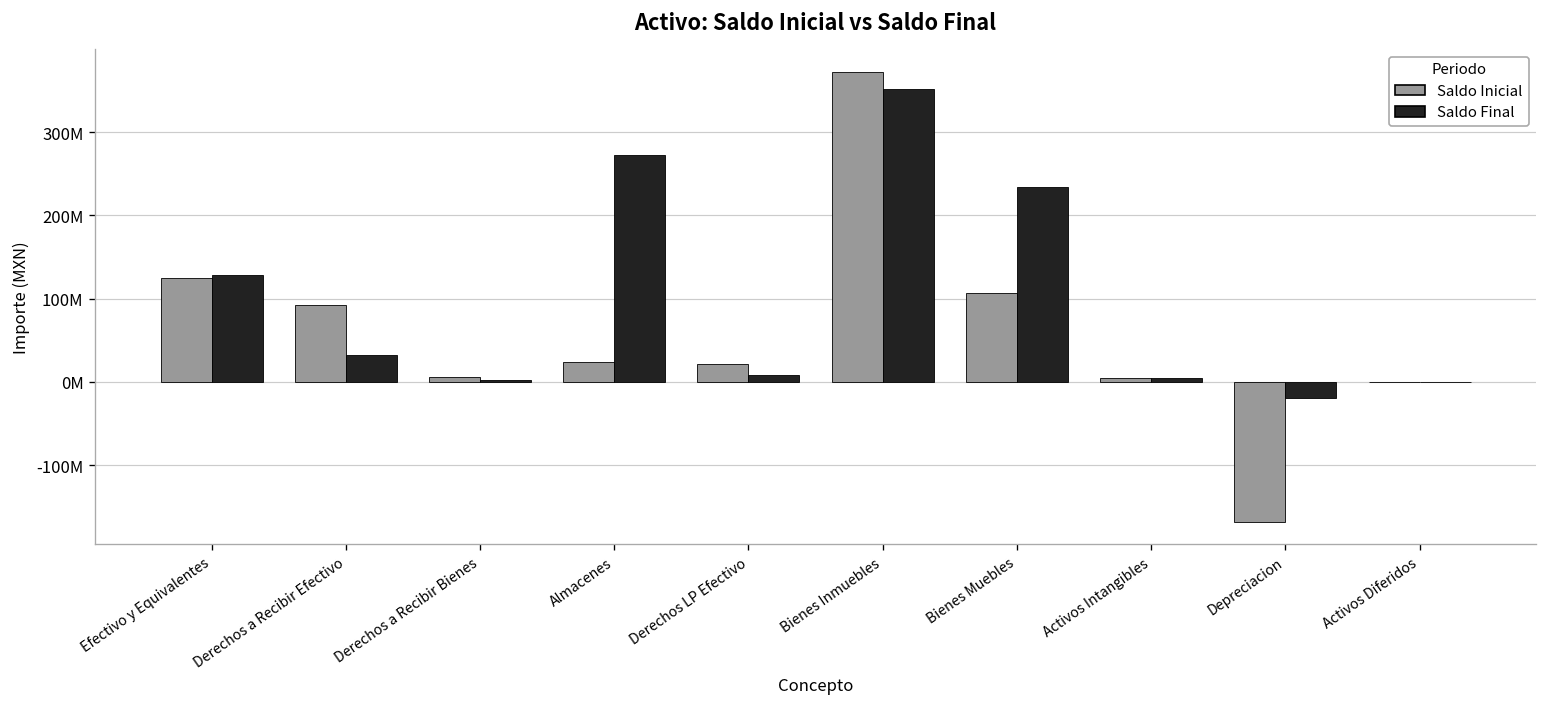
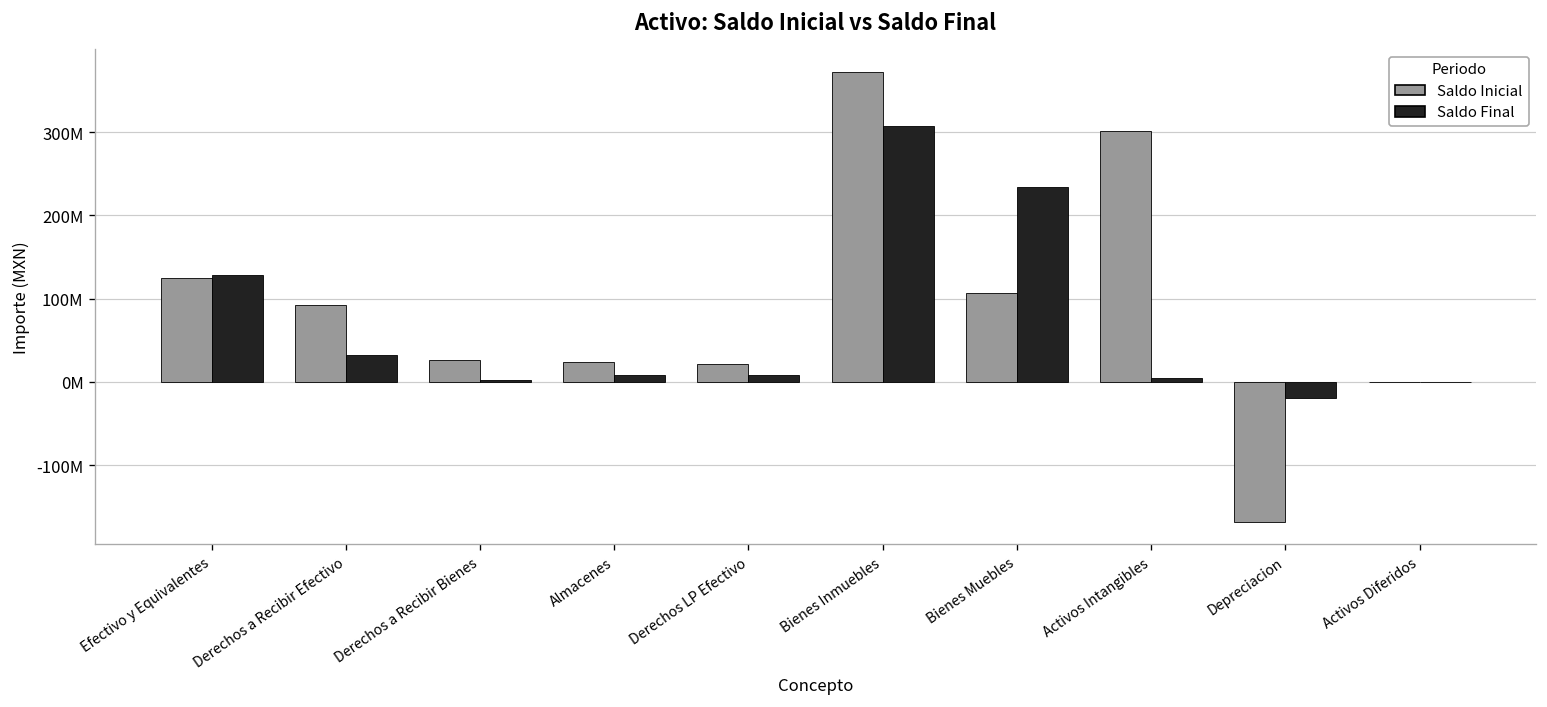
  {
    "Saldo Inicial": {
      "Efectivo y Equivalentes": 130000000,
      "Derechos a Recibir Efectivo": 90000000,
-     "Derechos a Recibir Bienes": 10000000,
+     "Derechos a Recibir Bienes": 30000000,
      "Almacenes": 20000000,
      "Derechos LP Efectivo": 20000000,
      "Bienes Inmuebles": 370000000,
      "Bienes Muebles": 110000000,
-     "Activos Intangibles": 0,
+     "Activos Intangibles": 300000000,
      "Depreciacion": -170000000
    },
    "Saldo Final": {
      "Efectivo y Equivalentes": 130000000,
      "Derechos a Recibir Efectivo": 30000000,
-     "Almacenes": 270000000,
+     "Almacenes": 10000000,
      "Derechos LP Efectivo": 10000000,
-     "Bienes Inmuebles": 350000000,
+     "Bienes Inmuebles": 310000000,
      "Bienes Muebles": 230000000,
      "Activos Intangibles": 0,
      "Depreciacion": -20000000
    }
  }
